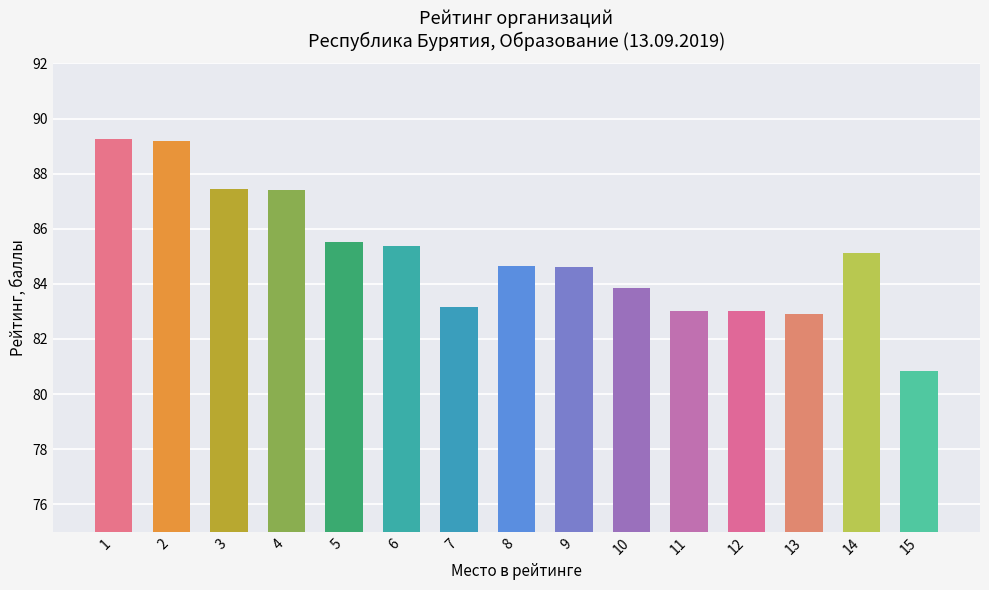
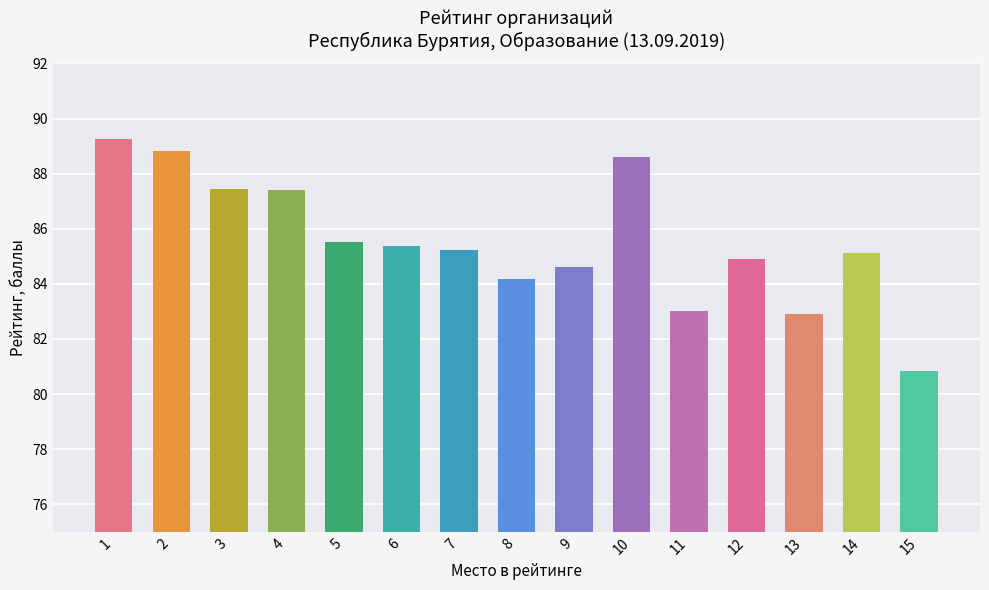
  {
    "1": 89.3,
-   "2": 89.2,
+   "2": 88.8,
    "3": 87.5,
    "4": 87.4,
    "5": 85.5,
    "6": 85.4,
-   "7": 83.2,
-   "8": 84.7,
+   "7": 85.2,
+   "8": 84.2,
    "9": 84.6,
-   "10": 83.8,
+   "10": 88.6,
    "11": 83.0,
-   "12": 83.0,
+   "12": 84.9,
    "13": 82.9,
    "14": 85.1,
    "15": 80.8
  }
